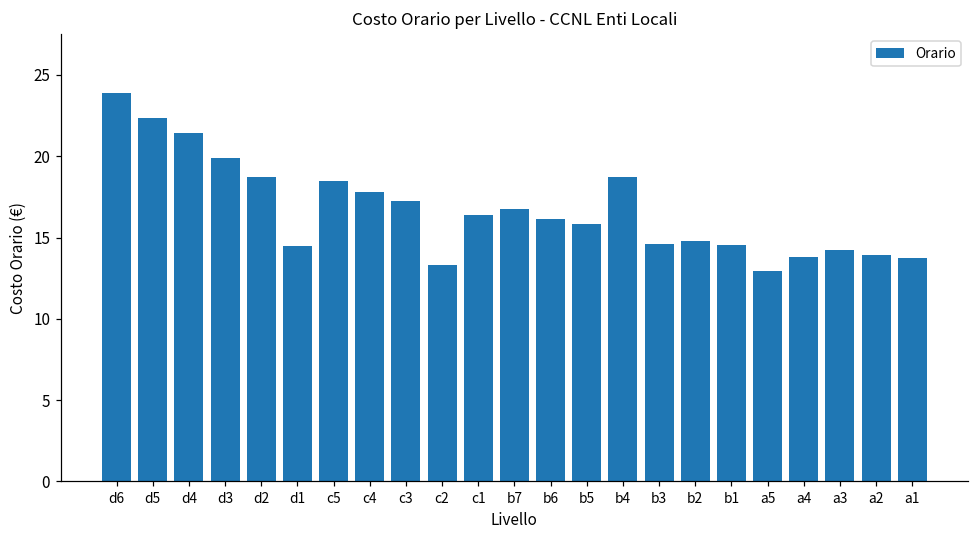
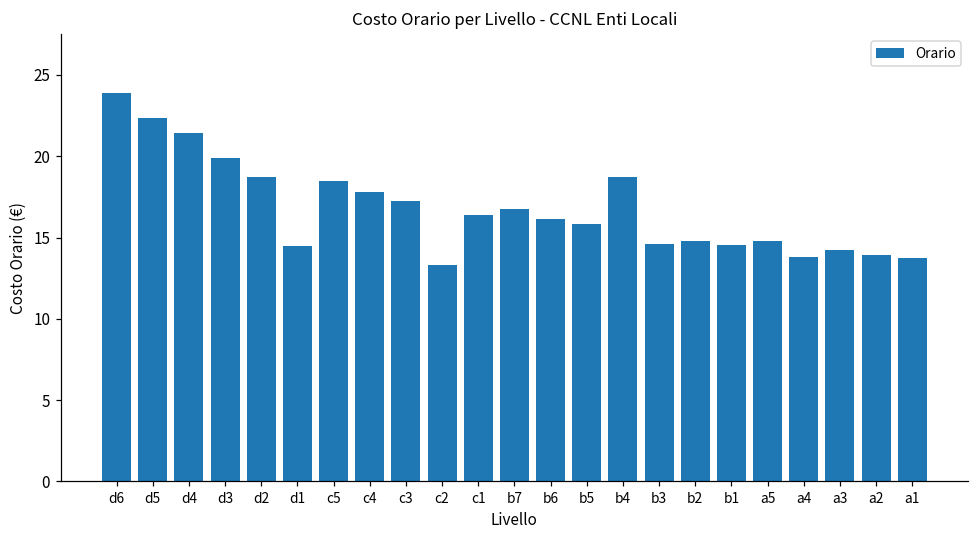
  {
    "d6": 23.9,
    "d5": 22.4,
    "d4": 21.4,
    "d3": 19.9,
    "d2": 18.7,
    "d1": 14.5,
    "c5": 18.5,
    "c4": 17.8,
    "c3": 17.3,
    "c2": 13.3,
    "c1": 16.4,
    "b7": 16.8,
    "b6": 16.1,
    "b5": 15.9,
    "b4": 18.7,
    "b3": 14.6,
    "b2": 14.8,
    "b1": 14.5,
-   "a5": 13.0,
+   "a5": 14.8,
    "a4": 13.8,
    "a3": 14.2,
    "a2": 13.9,
    "a1": 13.8
  }
